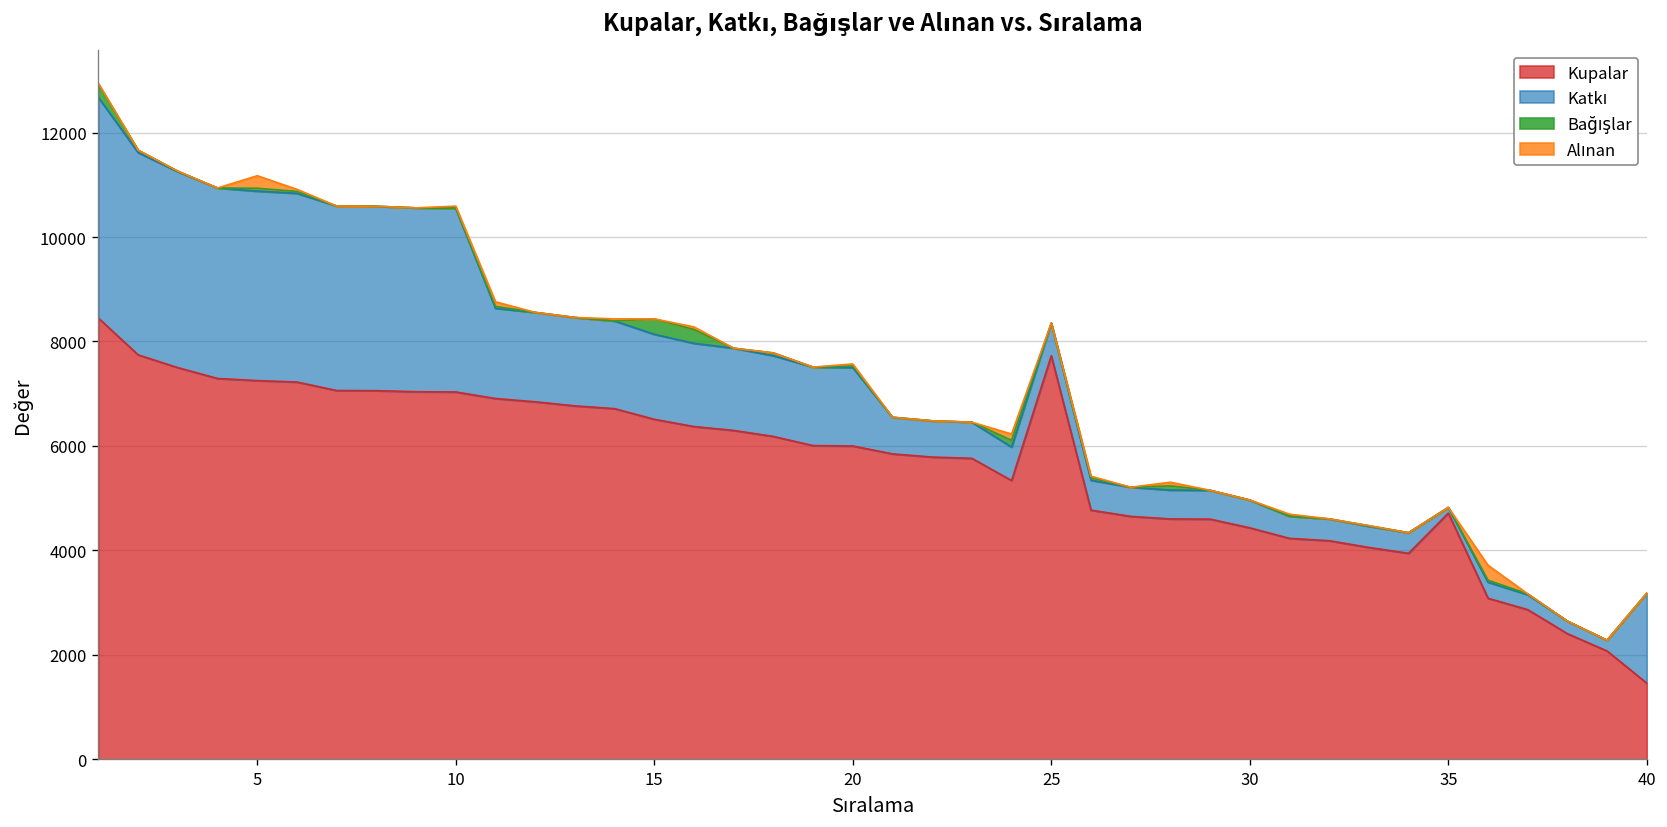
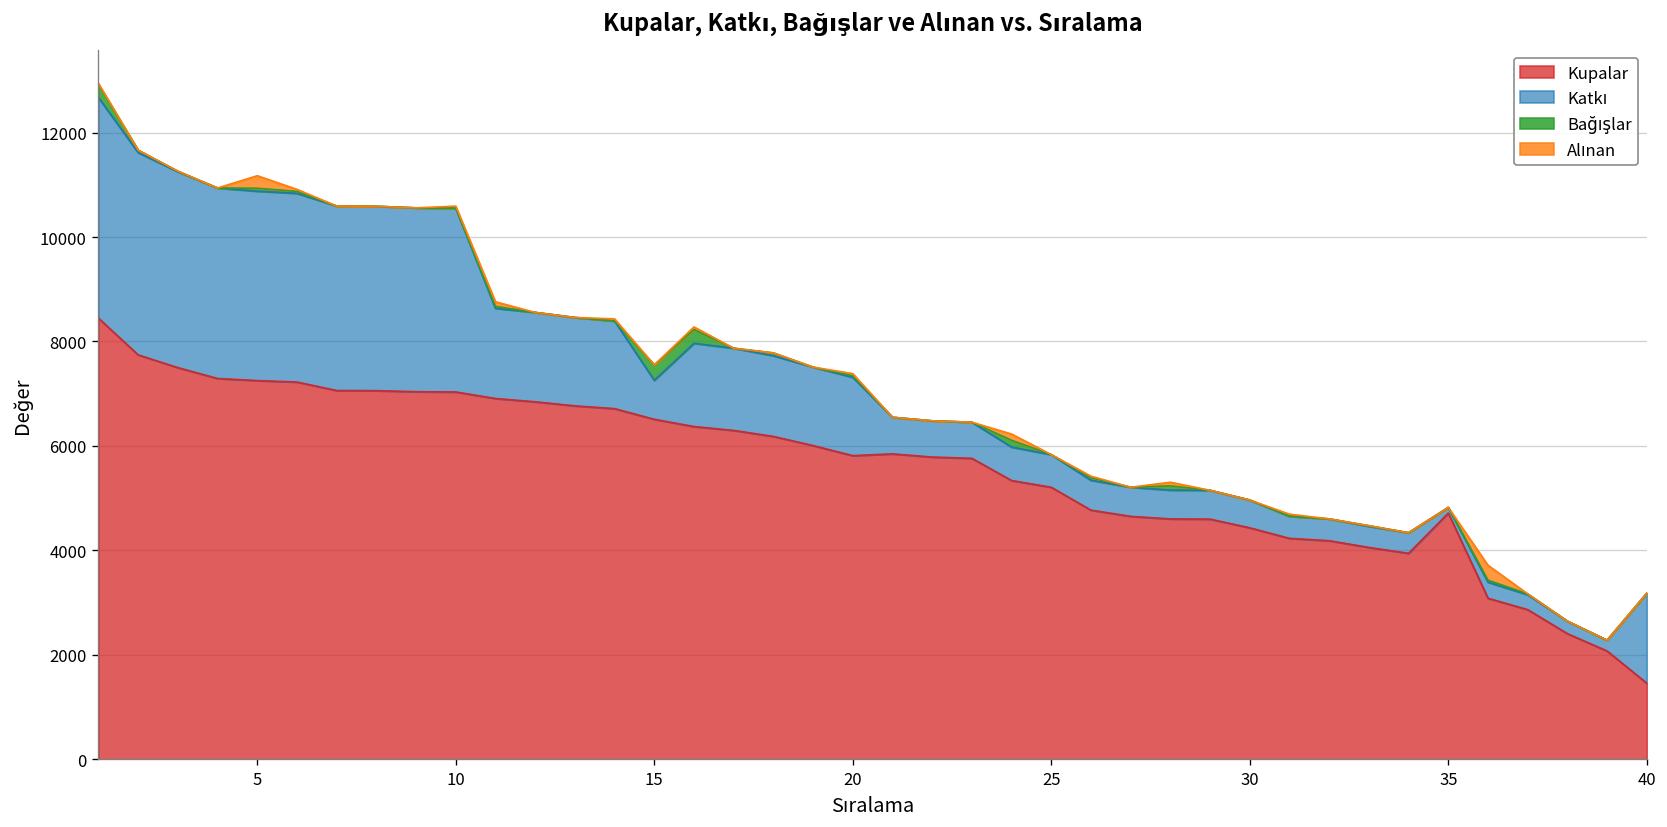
  {
    "Kupalar": {
      "5": 7300,
      "10": 7000,
      "15": 6500,
-     "20": 6000,
-     "25": 7700,
+     "20": 5800,
+     "25": 5200,
      "30": 4400,
      "35": 4700,
      "40": 1500
    },
    "Katkı": {
-     "15": 1600
+     "15": 700
    },
    "Alınan": {
      "5": 200
    }
  }
